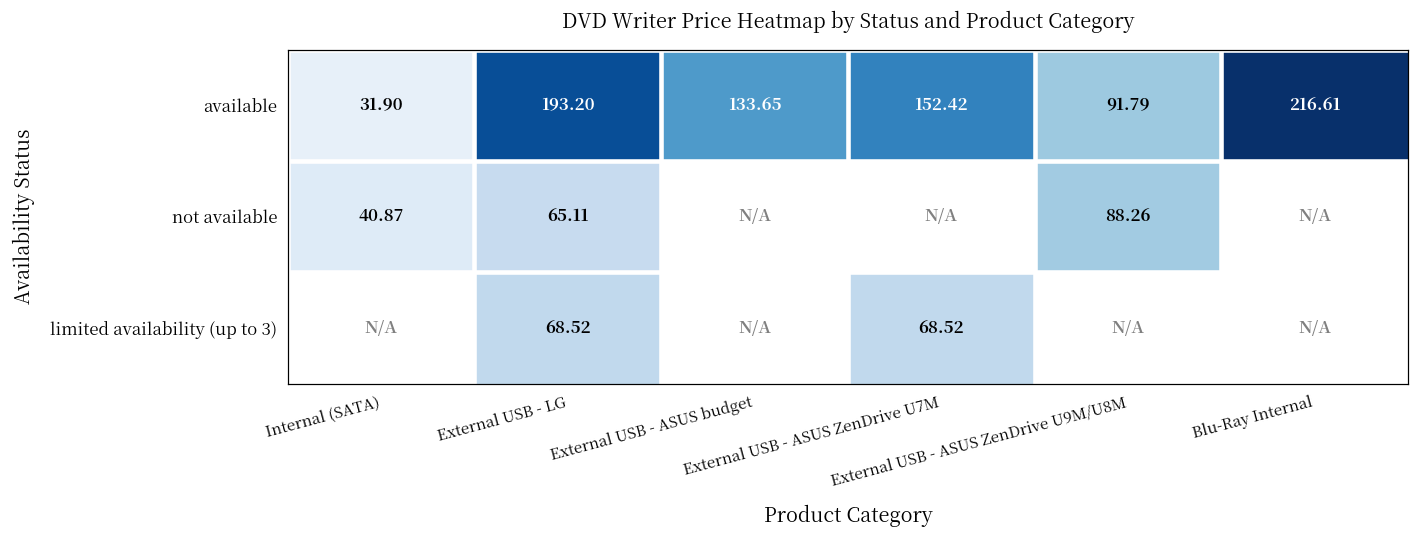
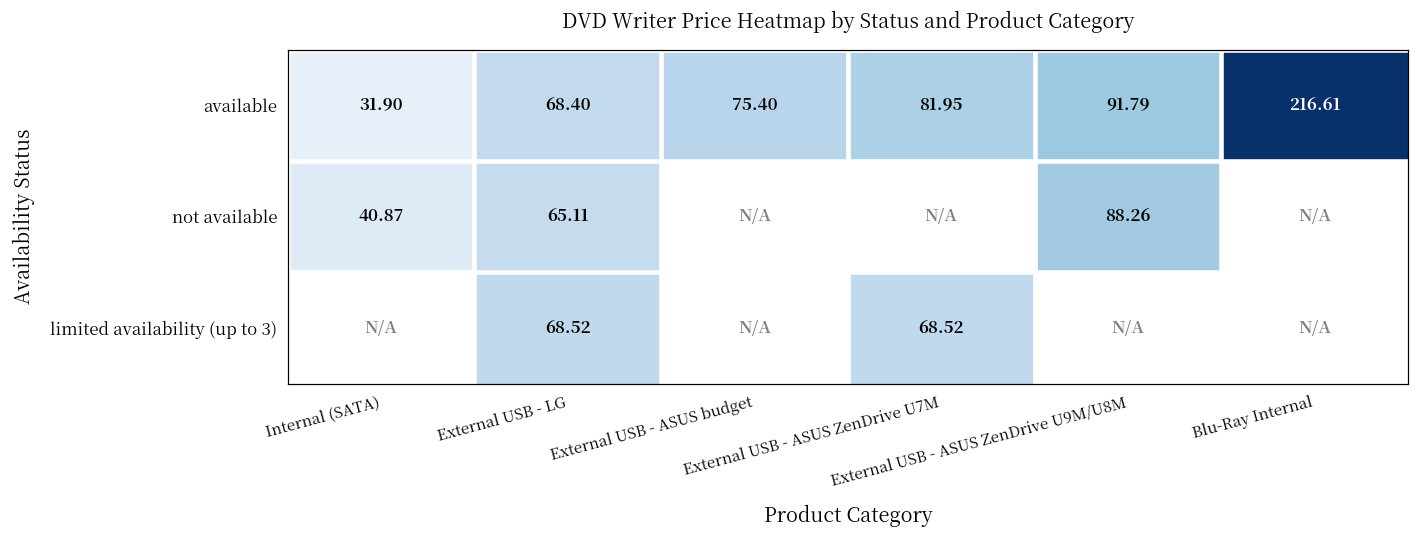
  {
    "available": {
      "Internal (SATA)": 31.90,
-     "External USB - LG": 193.20,
-     "External USB - ASUS budget": 133.65,
-     "External USB - ASUS ZenDrive U7M": 152.42,
+     "External USB - LG": 68.40,
+     "External USB - ASUS budget": 75.40,
+     "External USB - ASUS ZenDrive U7M": 81.95,
      "External USB - ASUS ZenDrive U9M/U8M": 91.79,
      "Blu-Ray Internal": 216.61
    },
    "not available": {
      "Internal (SATA)": 40.87,
      "External USB - LG": 65.11,
      "External USB - ASUS ZenDrive U9M/U8M": 88.26
    },
    "limited availability (up to 3)": {
      "External USB - LG": 68.52,
      "External USB - ASUS ZenDrive U7M": 68.52
    }
  }
